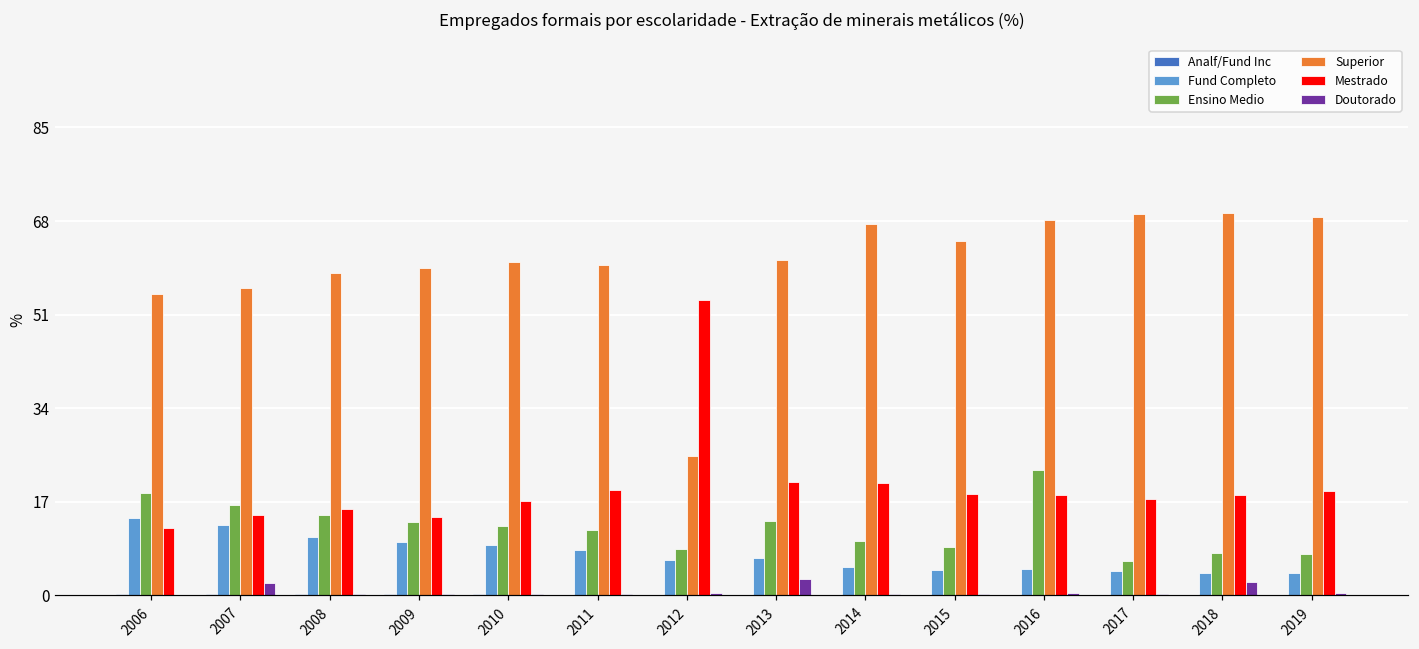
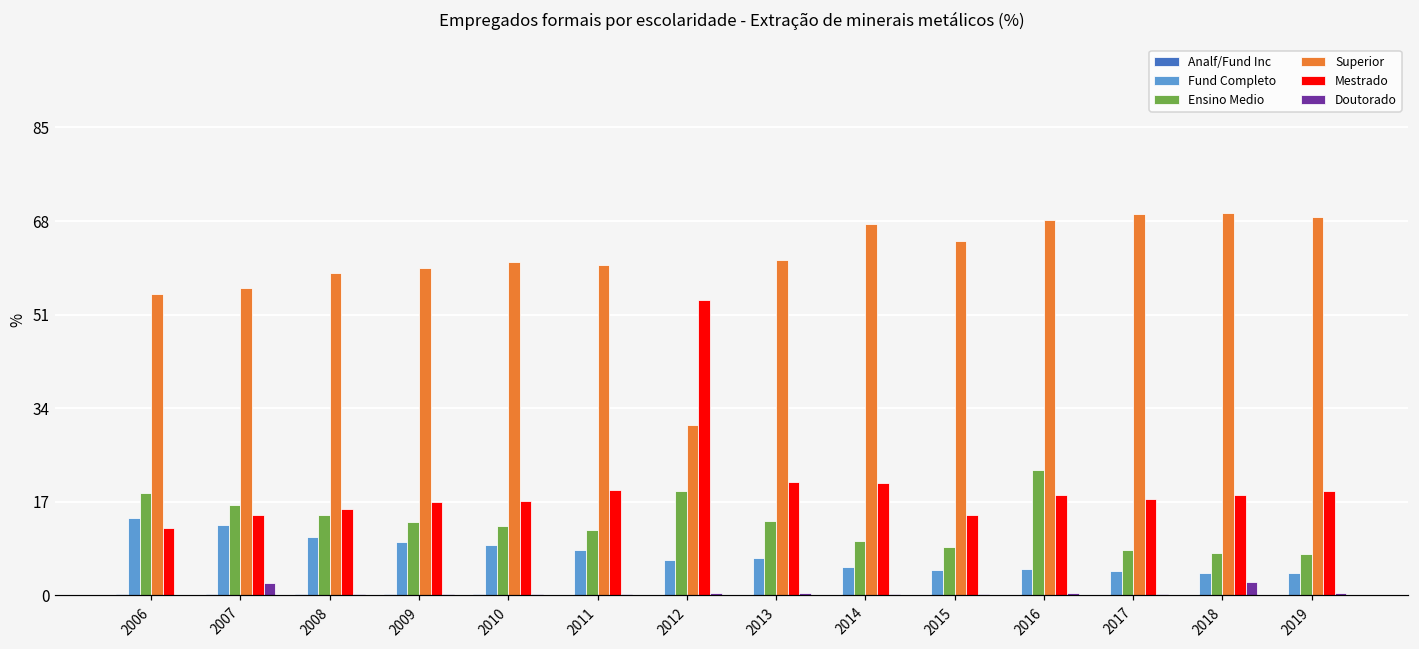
  {
    "Ensino Medio": {
      "2006": 19,
      "2007": 17,
      "2008": 15,
      "2009": 13,
      "2010": 13,
      "2011": 12,
-     "2012": 8,
+     "2012": 19,
      "2013": 14,
      "2014": 10,
      "2015": 9,
      "2016": 23,
-     "2017": 6,
+     "2017": 8,
      "2018": 8,
      "2019": 8
    },
    "Superior": {
      "2006": 55,
      "2007": 56,
      "2008": 59,
      "2009": 60,
      "2010": 61,
      "2011": 60,
-     "2012": 25,
+     "2012": 31,
      "2013": 61,
      "2014": 67,
      "2015": 64,
      "2016": 68,
      "2017": 69,
      "2018": 70,
      "2019": 69
    },
    "Mestrado": {
      "2006": 12,
      "2007": 15,
      "2008": 16,
-     "2009": 14,
+     "2009": 17,
      "2010": 17,
      "2011": 19,
      "2012": 54,
      "2013": 21,
      "2014": 20,
-     "2015": 18,
+     "2015": 15,
      "2016": 18,
      "2017": 18,
      "2018": 18,
      "2019": 19
    },
    "Doutorado": {
      "2007": 2,
-     "2013": 3,
+     "2013": 0,
      "2018": 2
    }
  }
